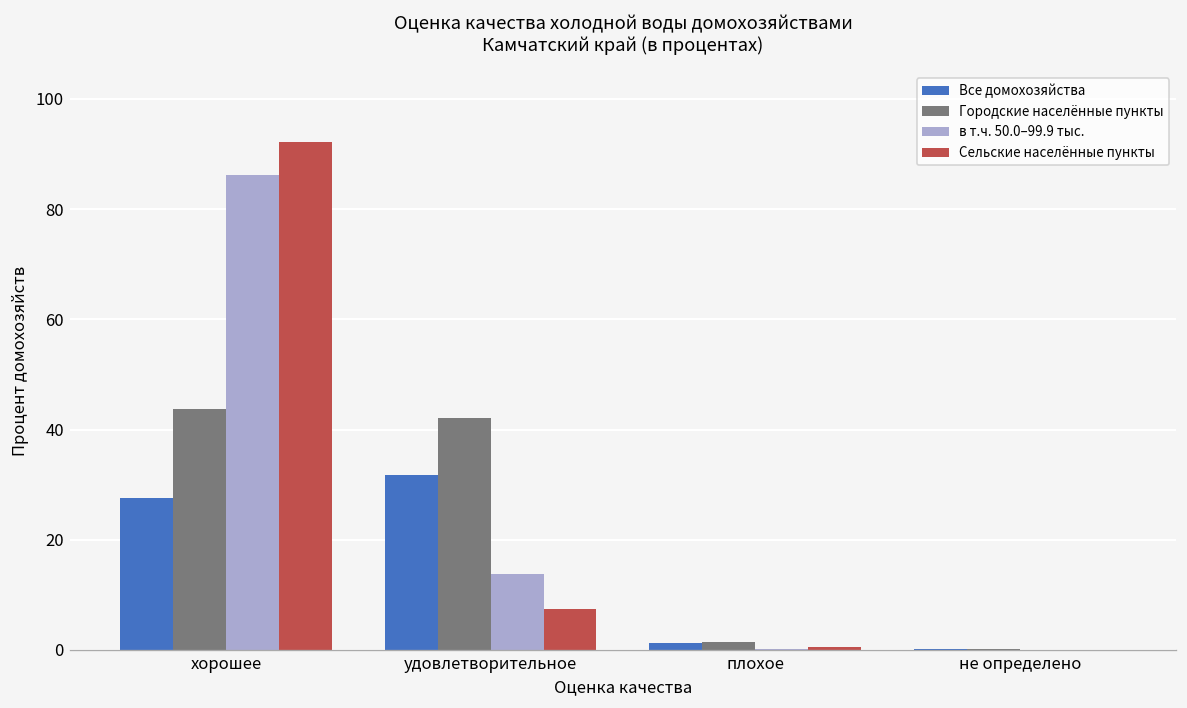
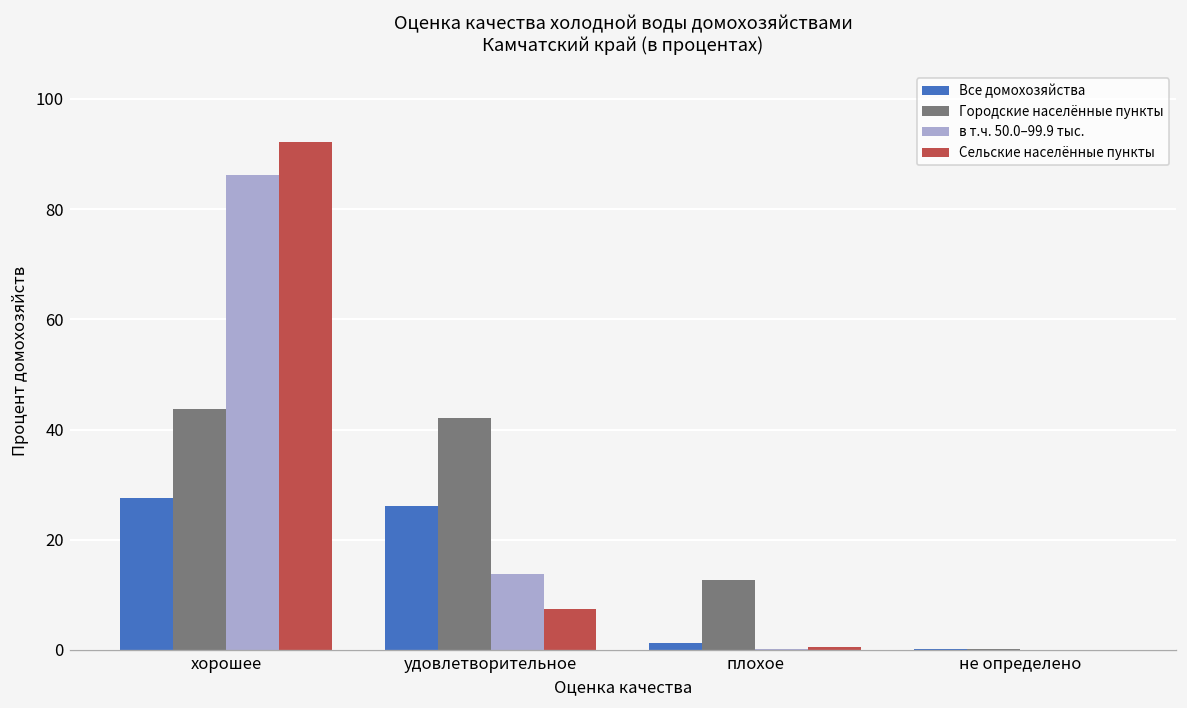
  {
    "Все домохозяйства": {
      "хорошее": 28,
-     "удовлетворительное": 32,
+     "удовлетворительное": 26,
      "плохое": 1
    },
    "Городские населённые пункты": {
      "хорошее": 44,
      "удовлетворительное": 42,
-     "плохое": 1
+     "плохое": 13
    },
    "в т.ч. 50.0–99.9 тыс.": {
      "хорошее": 86,
      "удовлетворительное": 14,
      "не определено": 0
    },
    "Сельские населённые пункты": {
      "хорошее": 92,
      "удовлетворительное": 7,
      "не определено": 0
    }
  }
